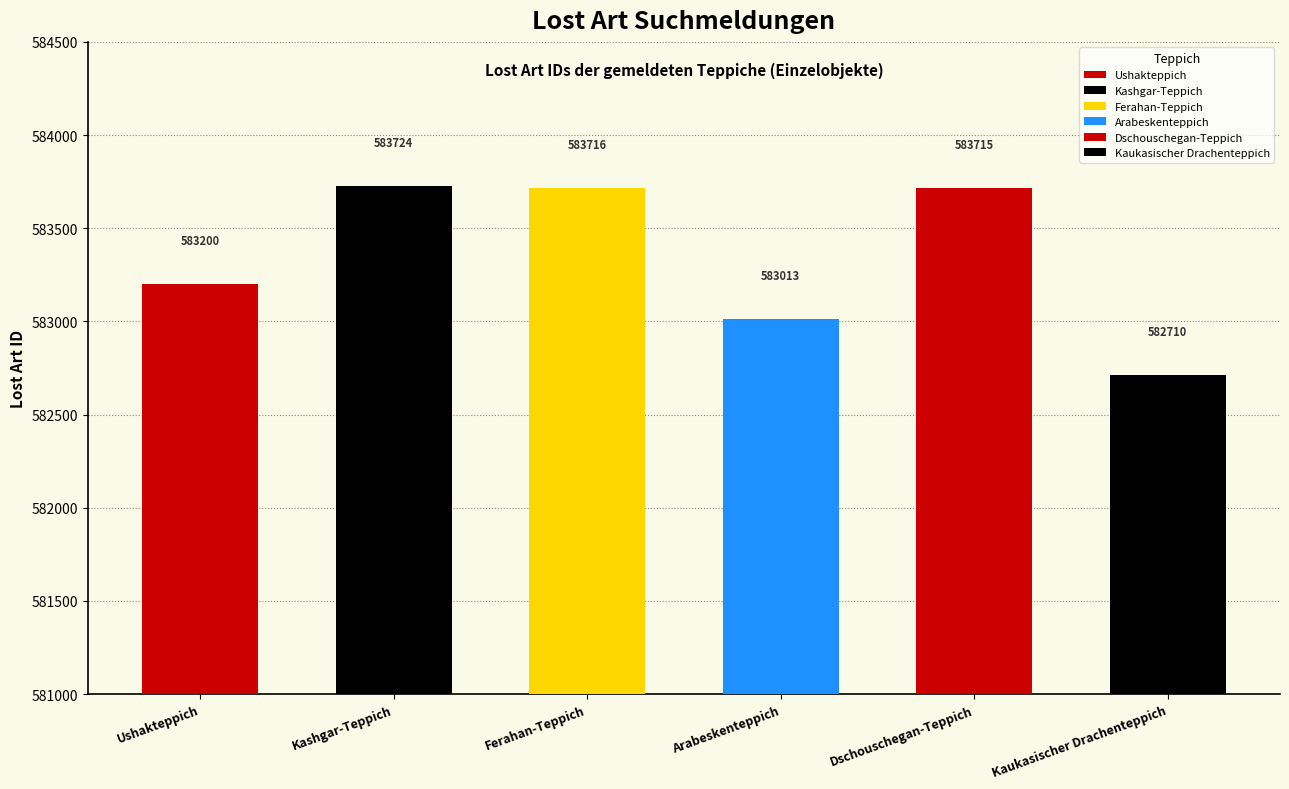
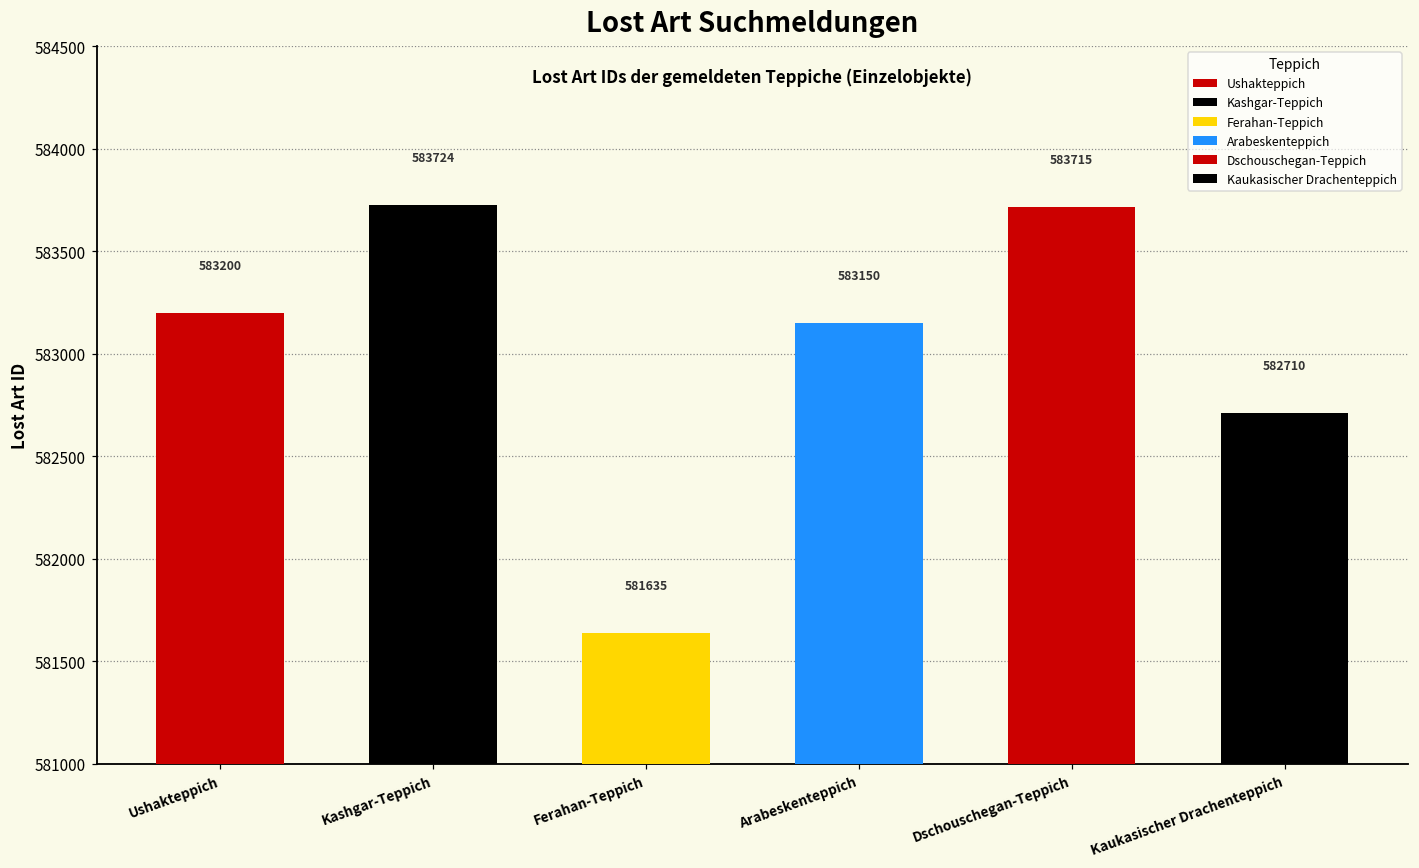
  {
-   "Ferahan-Teppich": 583716,
-   "Arabeskenteppich": 583013
+   "Ferahan-Teppich": 581635,
+   "Arabeskenteppich": 583150
  }
